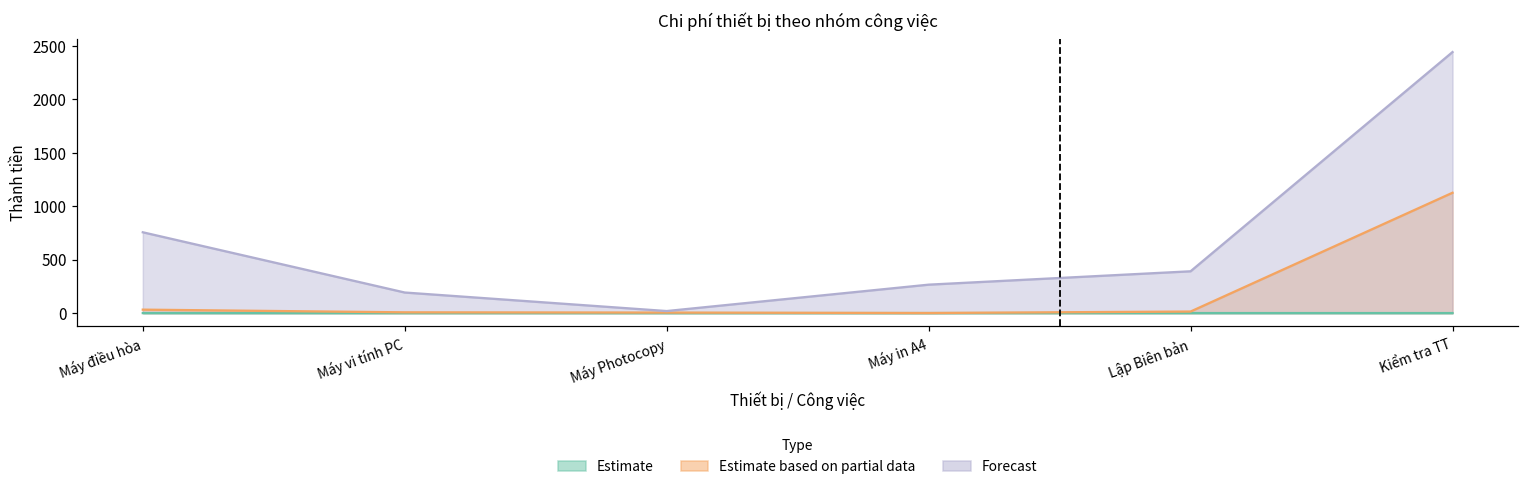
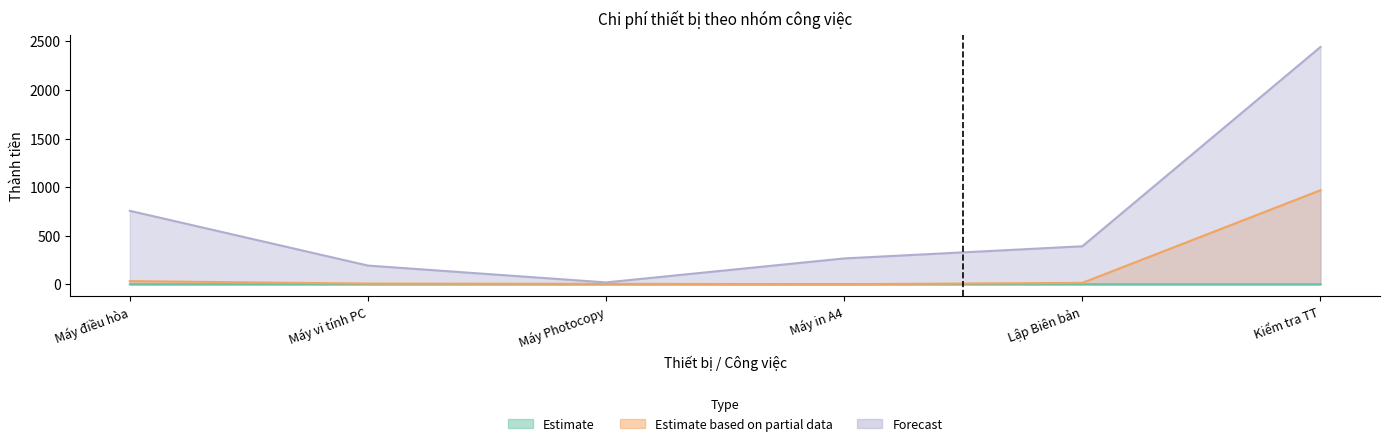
  {
    "Estimate based on partial data": {
      "Máy điều hòa": 0,
-     "Kiểm tra TT": 1100
+     "Kiểm tra TT": 1000
    }
  }
